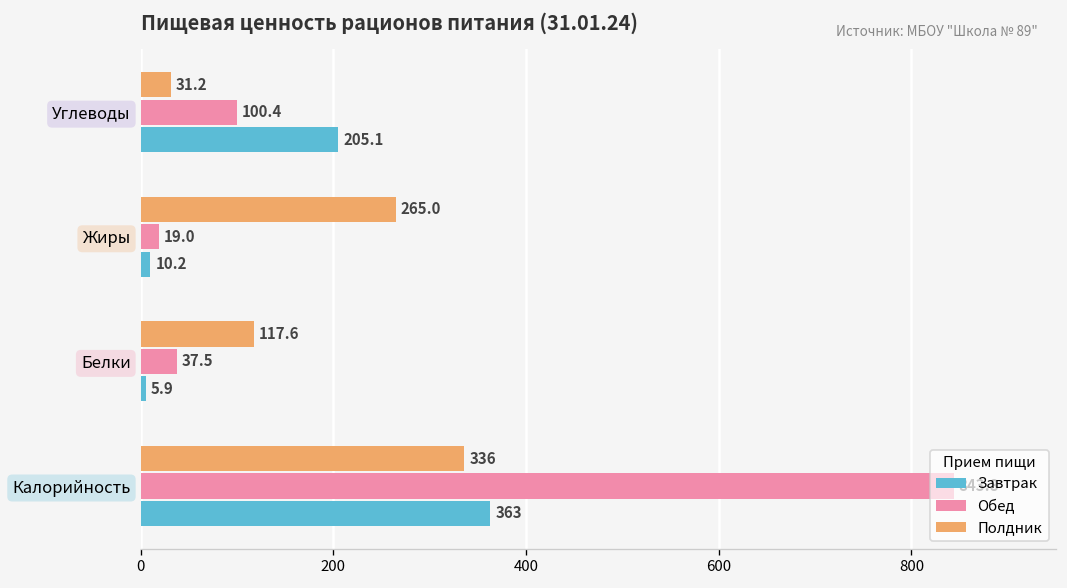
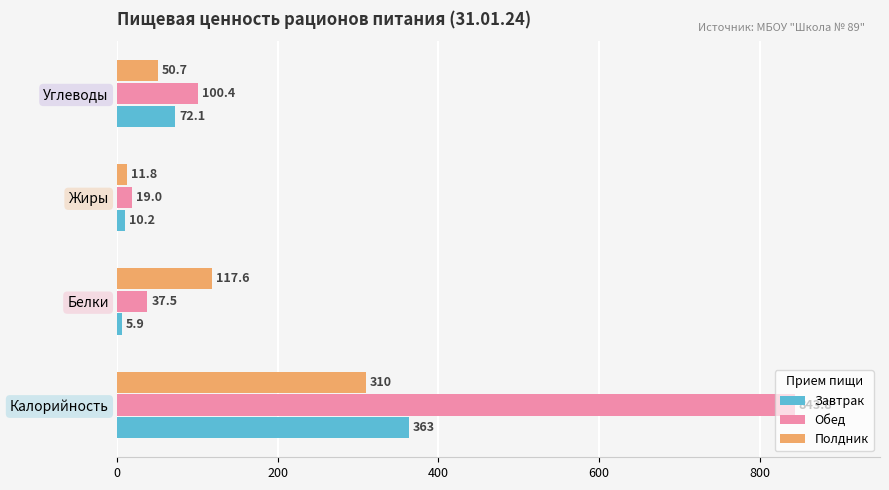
  {
    "Завтрак": {
-     "Углеводы": 205.1,
+     "Углеводы": 72.1,
      "Жиры": 10.2,
      "Белки": 5.9,
      "Калорийность": 363
    },
    "Обед": {
      "Углеводы": 100.4,
      "Жиры": 19.0,
      "Белки": 37.5
    },
    "Полдник": {
-     "Углеводы": 31.2,
-     "Жиры": 265.0,
+     "Углеводы": 50.7,
+     "Жиры": 11.8,
      "Белки": 117.6,
-     "Калорийность": 336
+     "Калорийность": 310
    }
  }
